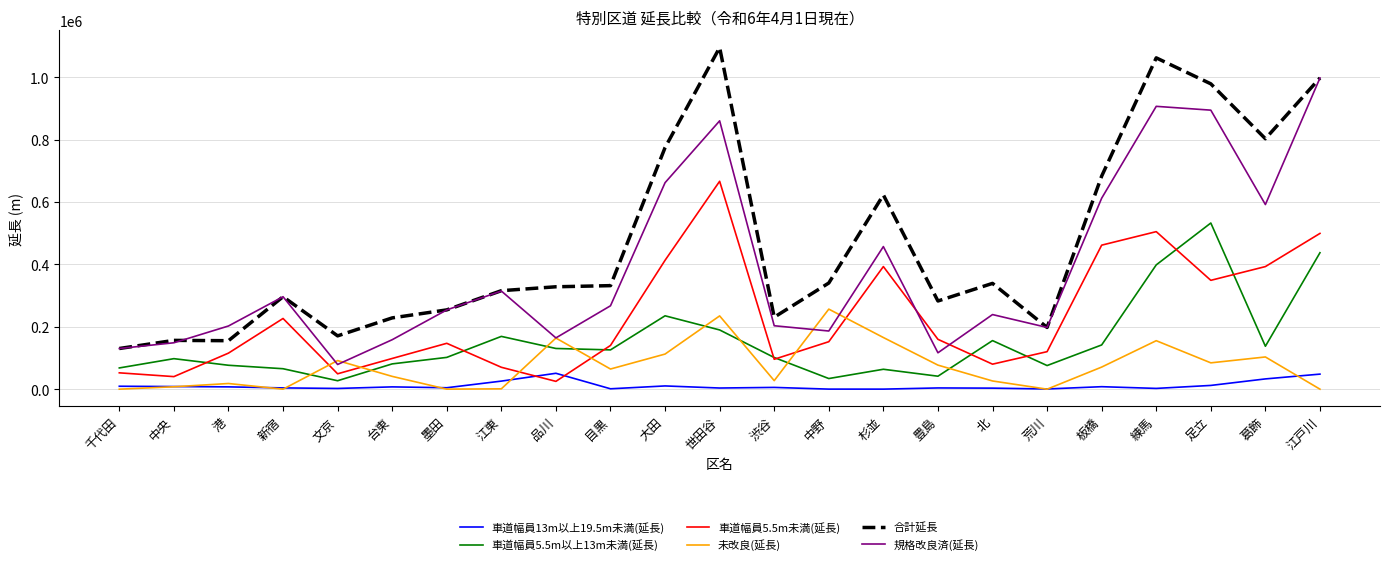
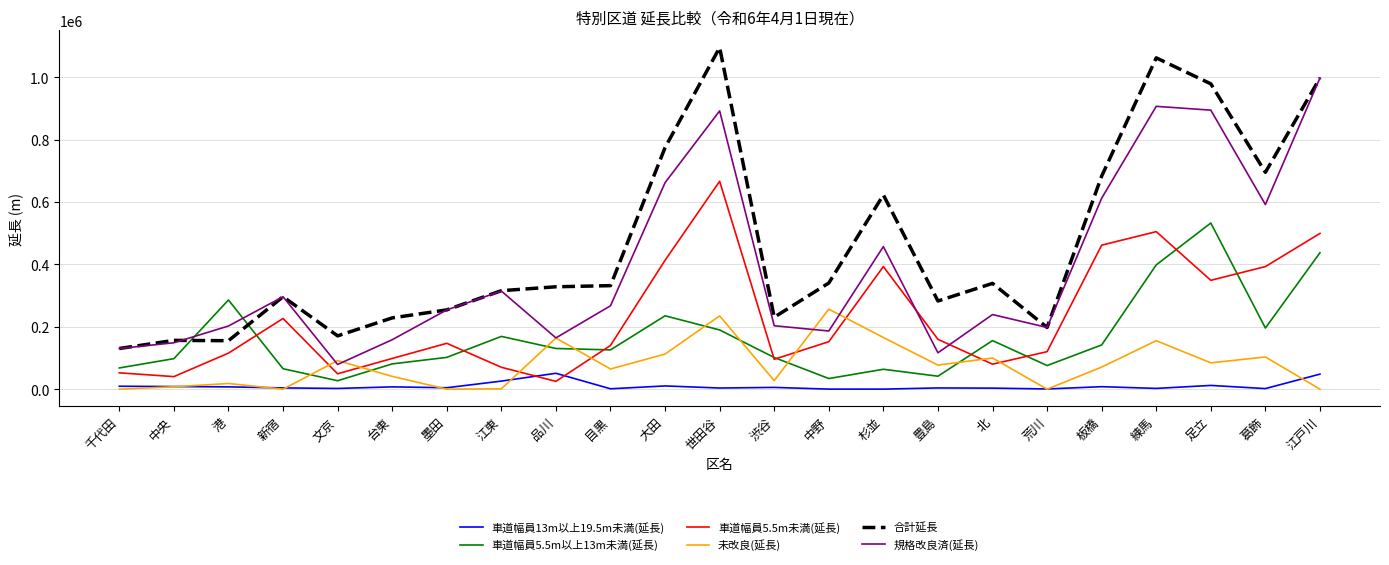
  {
    "車道幅員13m以上19.5m未満(延長)": {
      "千代田": 10000,
      "港": 10000,
      "文京": 0,
      "台東": 10000,
      "江東": 30000,
      "品川": 50000,
      "目黒": 0,
      "大田": 10000,
      "世田谷": 0,
      "渋谷": 10000,
      "中野": 0,
      "杉並": 0,
      "豊島": 0,
      "北": 0,
      "板橋": 10000,
      "練馬": 0,
      "足立": 10000,
-     "葛飾": 30000,
+     "葛飾": 0,
      "江戸川": 50000
    },
    "車道幅員5.5m以上13m未満(延長)": {
      "千代田": 70000,
      "中央": 100000,
-     "港": 80000,
+     "港": 290000,
      "新宿": 70000,
      "文京": 30000,
      "台東": 80000,
      "墨田": 100000,
      "江東": 170000,
      "品川": 130000,
      "目黒": 130000,
      "大田": 240000,
      "世田谷": 190000,
      "中野": 30000,
      "杉並": 60000,
      "豊島": 40000,
      "北": 160000,
      "荒川": 80000,
      "板橋": 140000,
      "練馬": 400000,
      "足立": 530000,
-     "葛飾": 140000,
+     "葛飾": 200000,
      "江戸川": 440000
    },
    "車道幅員5.5m未満(延長)": {
      "千代田": 50000,
      "中央": 40000,
      "港": 120000,
      "新宿": 230000,
      "文京": 50000,
      "台東": 100000,
      "墨田": 150000,
      "江東": 70000,
      "品川": 30000,
      "目黒": 140000,
      "大田": 410000,
      "世田谷": 670000,
      "中野": 150000,
      "杉並": 390000,
      "豊島": 160000,
      "北": 80000,
      "荒川": 120000,
      "板橋": 460000,
      "練馬": 510000,
      "足立": 350000,
      "葛飾": 390000,
      "江戸川": 500000
    },
    "未改良(延長)": {
      "千代田": 0,
      "港": 20000,
      "文京": 90000,
      "台東": 40000,
      "江東": 0,
      "目黒": 60000,
      "大田": 110000,
      "世田谷": 230000,
      "渋谷": 30000,
      "中野": 260000,
      "杉並": 170000,
      "豊島": 80000,
-     "北": 30000,
+     "北": 100000,
      "板橋": 70000,
      "練馬": 160000,
      "足立": 80000,
      "葛飾": 100000,
      "江戸川": 0
    },
    "合計延長": {
      "港": 160000,
      "文京": 170000,
      "台東": 230000,
      "品川": 330000,
      "目黒": 330000,
      "大田": 770000,
      "世田谷": 1100000,
      "渋谷": 230000,
      "中野": 340000,
      "杉並": 620000,
      "豊島": 280000,
      "北": 340000,
      "板橋": 680000,
      "練馬": 1060000,
      "足立": 980000,
-     "葛飾": 800000
+     "葛飾": 700000
    },
    "規格改良済(延長)": {
      "港": 200000,
      "文京": 80000,
      "台東": 160000,
      "目黒": 270000,
      "大田": 660000,
-     "世田谷": 860000,
+     "世田谷": 890000,
      "渋谷": 200000,
      "中野": 190000,
      "杉並": 460000,
      "豊島": 120000,
      "北": 240000,
      "板橋": 610000,
      "練馬": 910000,
      "足立": 890000,
      "葛飾": 590000
    }
  }
